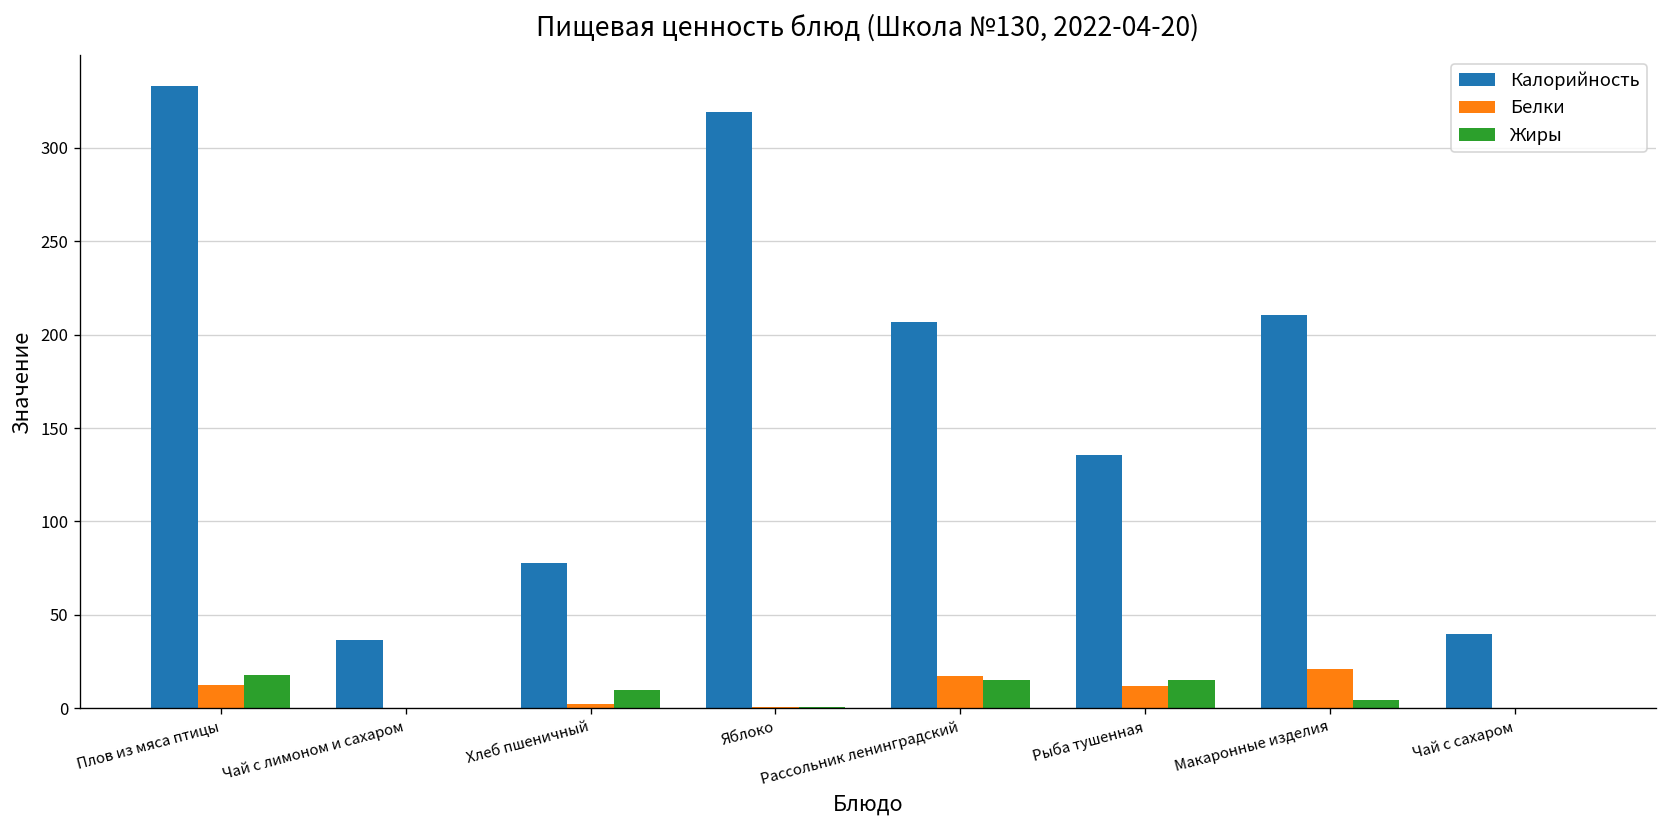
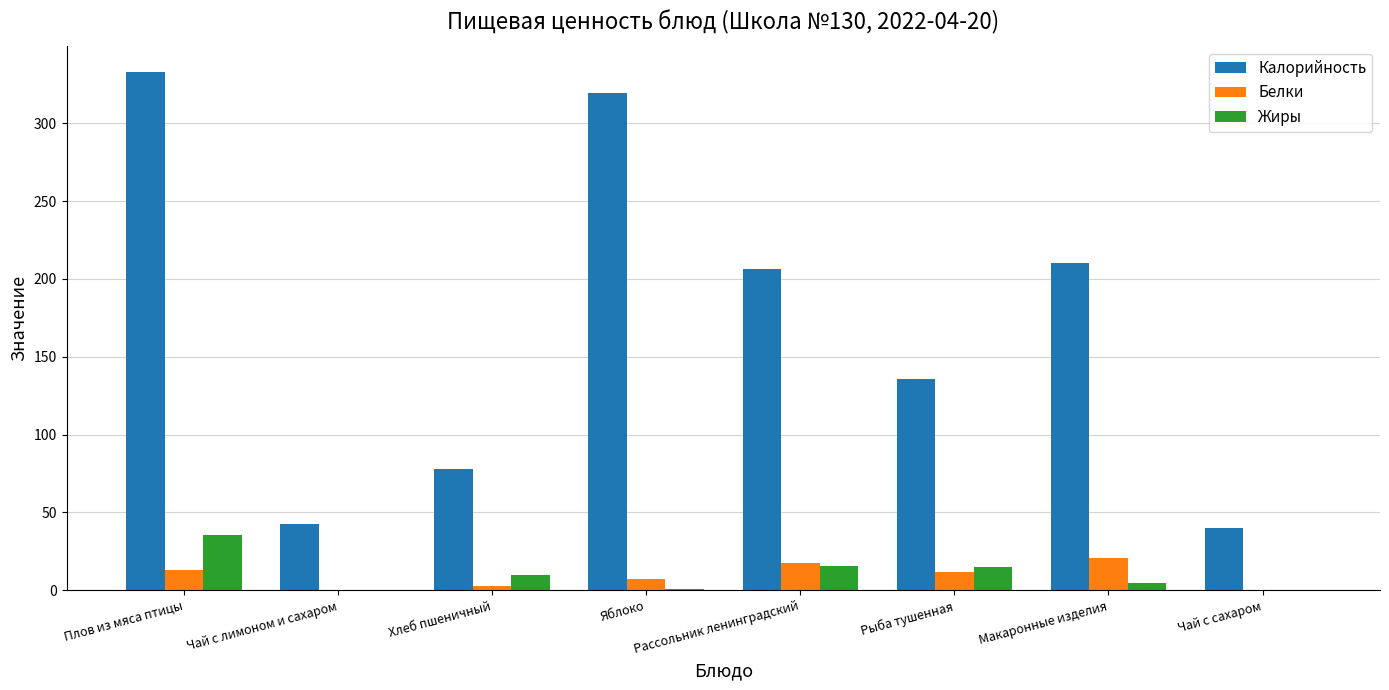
  {
    "Калорийность": {
      "Плов из мяса птицы": 333,
-     "Чай с лимоном и сахаром": 37,
+     "Чай с лимоном и сахаром": 42,
      "Хлеб пшеничный": 78,
      "Яблоко": 319,
      "Рассольник ленинградский": 207,
      "Рыба тушенная": 136,
      "Макаронные изделия": 211,
      "Чай с сахаром": 40
    },
    "Белки": {
      "Плов из мяса птицы": 13,
      "Хлеб пшеничный": 2,
-     "Яблоко": 0,
+     "Яблоко": 7,
      "Рассольник ленинградский": 17,
      "Рыба тушенная": 12,
      "Макаронные изделия": 21,
      "Чай с сахаром": 0
    },
    "Жиры": {
-     "Плов из мяса птицы": 18,
+     "Плов из мяса птицы": 35,
      "Хлеб пшеничный": 10,
      "Рассольник ленинградский": 15,
      "Рыба тушенная": 15,
      "Макаронные изделия": 4,
      "Чай с сахаром": 0
    }
  }
